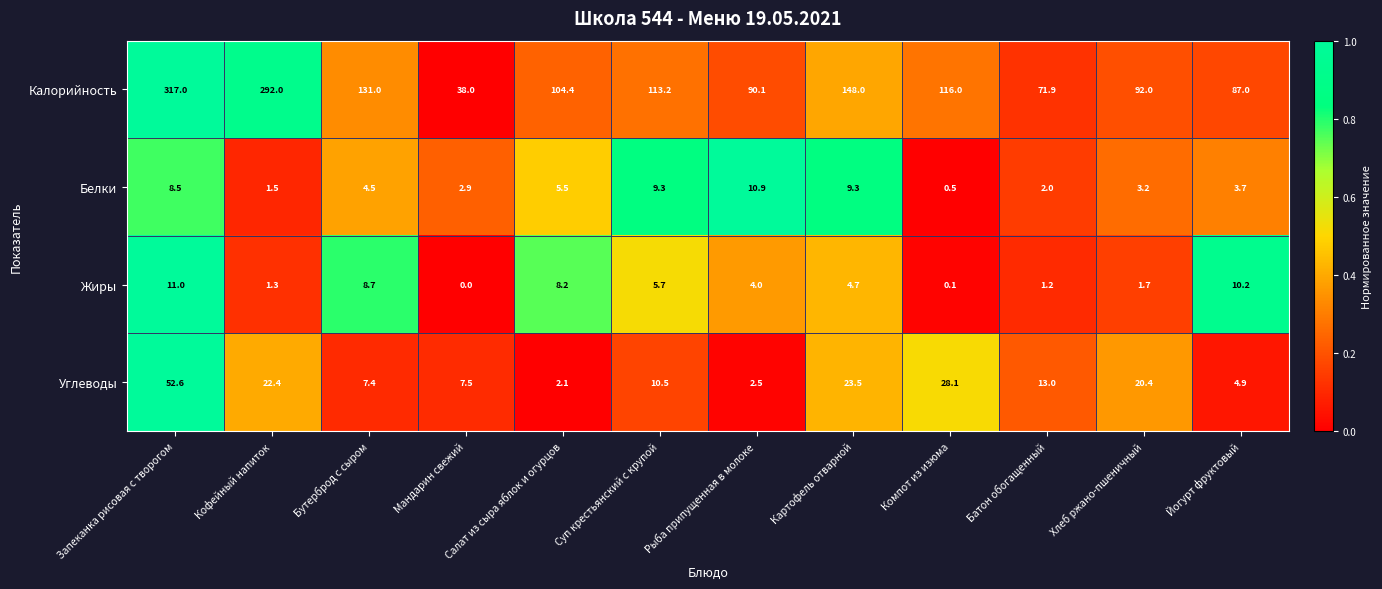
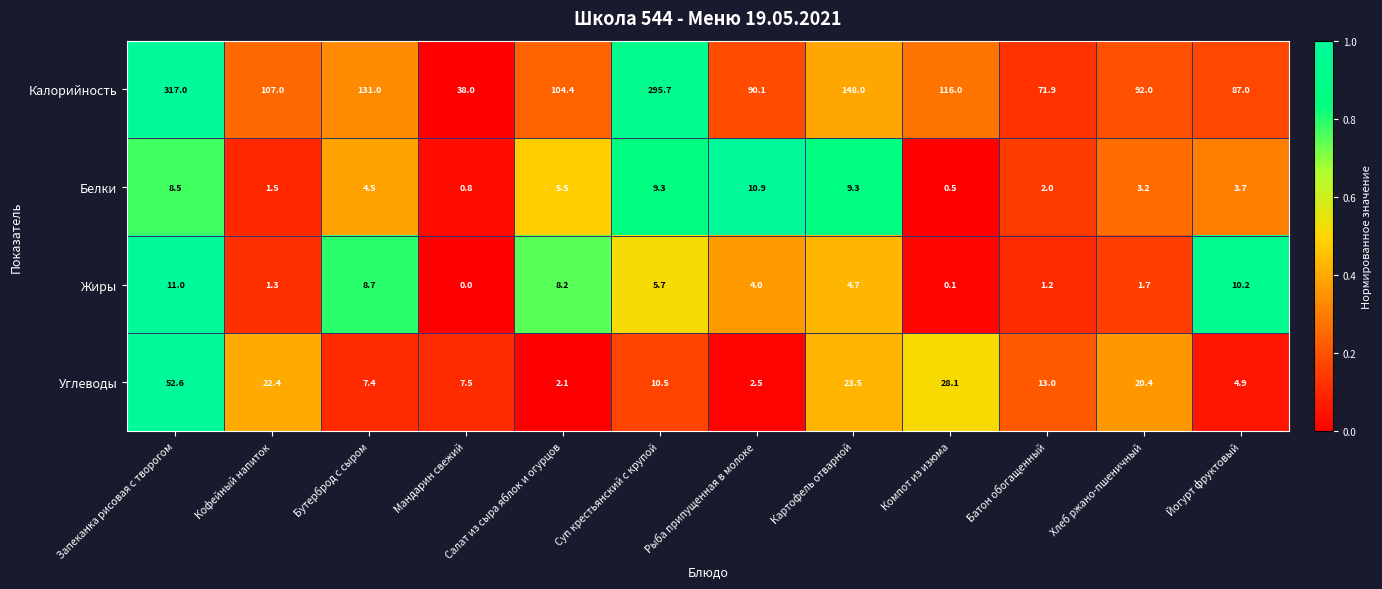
  {
    "Калорийность": {
      "Запеканка рисовая с творогом": 317.0,
-     "Кофейный напиток": 292.0,
+     "Кофейный напиток": 107.0,
      "Бутерброд с сыром": 131.0,
      "Мандарин свежий": 38.0,
      "Салат из сыра яблок и огурцов": 104.4,
-     "Суп крестьянский с крупой": 113.2,
+     "Суп крестьянский с крупой": 295.7,
      "Рыба припущенная в молоке": 90.1,
      "Картофель отварной": 148.0,
      "Компот из изюма": 116.0,
      "Батон обогащенный": 71.9,
      "Хлеб ржано-пшеничный": 92.0,
      "Йогурт фруктовый": 87.0
    },
    "Белки": {
      "Запеканка рисовая с творогом": 8.5,
      "Кофейный напиток": 1.5,
      "Бутерброд с сыром": 4.5,
-     "Мандарин свежий": 2.9,
+     "Мандарин свежий": 0.8,
      "Салат из сыра яблок и огурцов": 5.5,
      "Суп крестьянский с крупой": 9.3,
      "Рыба припущенная в молоке": 10.9,
      "Картофель отварной": 9.3,
      "Компот из изюма": 0.5,
      "Батон обогащенный": 2.0,
      "Хлеб ржано-пшеничный": 3.2,
      "Йогурт фруктовый": 3.7
    },
    "Жиры": {
      "Запеканка рисовая с творогом": 11.0,
      "Кофейный напиток": 1.3,
      "Бутерброд с сыром": 8.7,
      "Мандарин свежий": 0.0,
      "Салат из сыра яблок и огурцов": 8.2,
      "Суп крестьянский с крупой": 5.7,
      "Рыба припущенная в молоке": 4.0,
      "Картофель отварной": 4.7,
      "Компот из изюма": 0.1,
      "Батон обогащенный": 1.2,
      "Хлеб ржано-пшеничный": 1.7,
      "Йогурт фруктовый": 10.2
    },
    "Углеводы": {
      "Запеканка рисовая с творогом": 52.6,
      "Кофейный напиток": 22.4,
      "Бутерброд с сыром": 7.4,
      "Мандарин свежий": 7.5,
      "Салат из сыра яблок и огурцов": 2.1,
      "Суп крестьянский с крупой": 10.5,
      "Рыба припущенная в молоке": 2.5,
      "Картофель отварной": 23.5,
      "Компот из изюма": 28.1,
      "Батон обогащенный": 13.0,
      "Хлеб ржано-пшеничный": 20.4,
      "Йогурт фруктовый": 4.9
    }
  }
